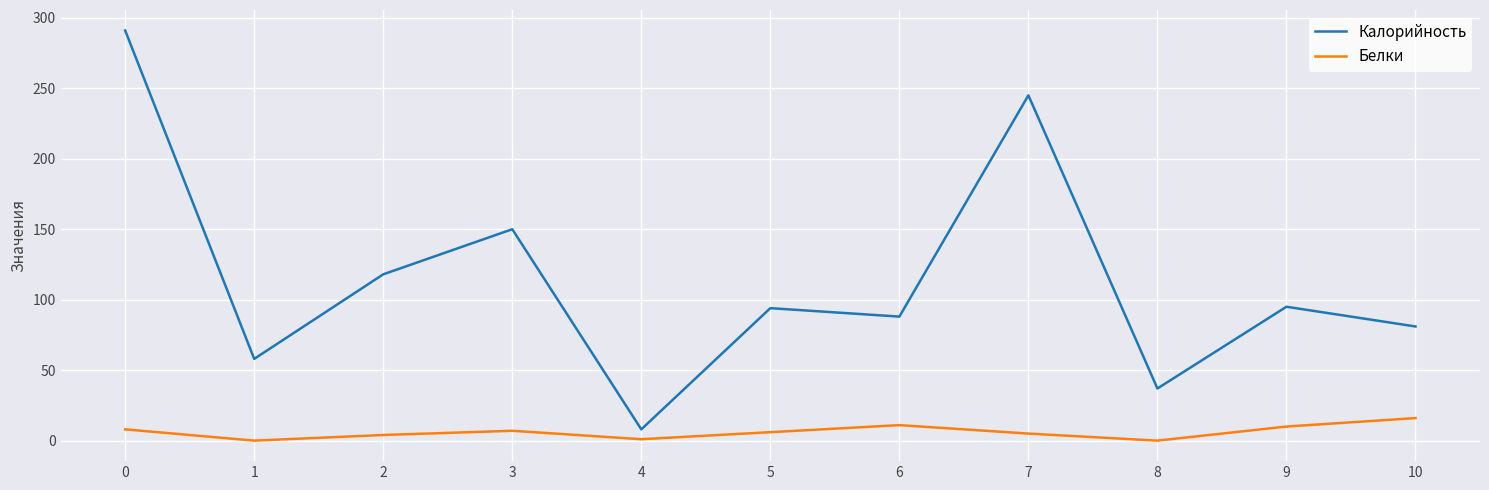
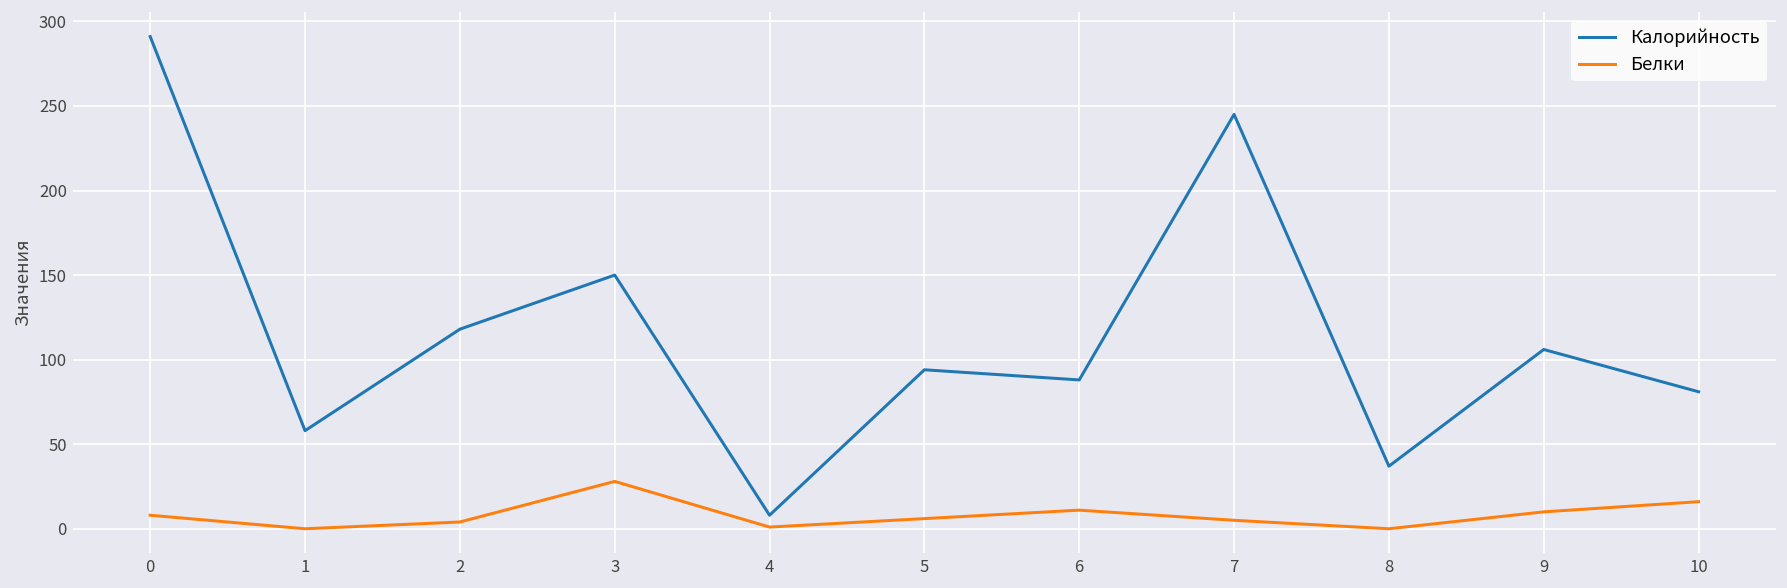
  {
    "Калорийность": {
      "0": 291,
      "1": 58,
      "2": 118,
      "3": 150,
      "4": 8,
      "5": 94,
      "6": 88,
      "7": 245,
      "8": 37,
-     "9": 95,
+     "9": 106,
      "10": 81
    },
    "Белки": {
      "0": 8,
      "1": 0,
      "2": 4,
-     "3": 7,
+     "3": 28,
      "4": 1,
      "5": 6,
      "6": 11,
      "7": 5,
      "8": 0,
      "9": 10,
      "10": 16
    }
  }
